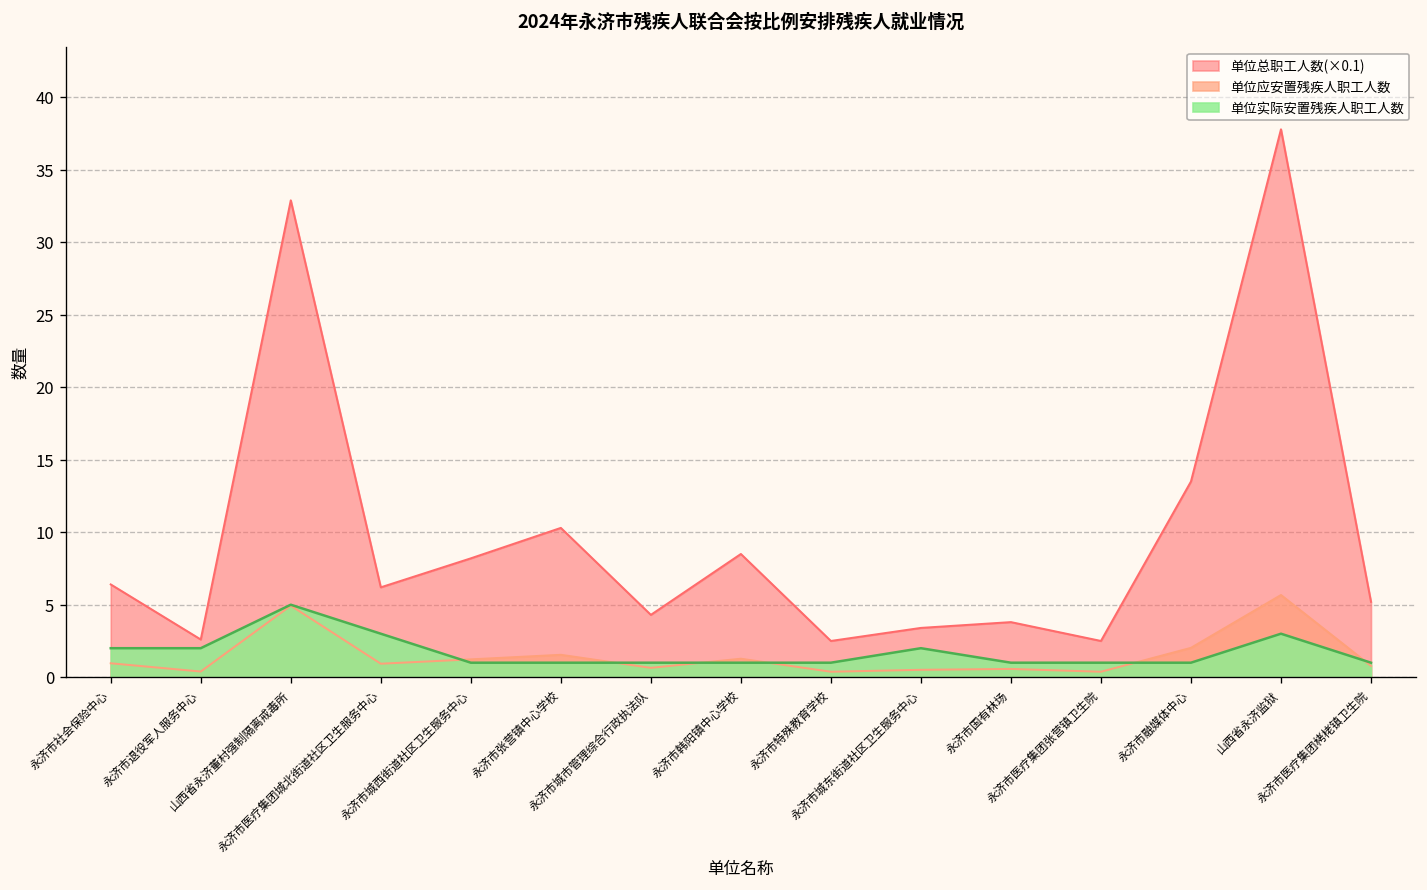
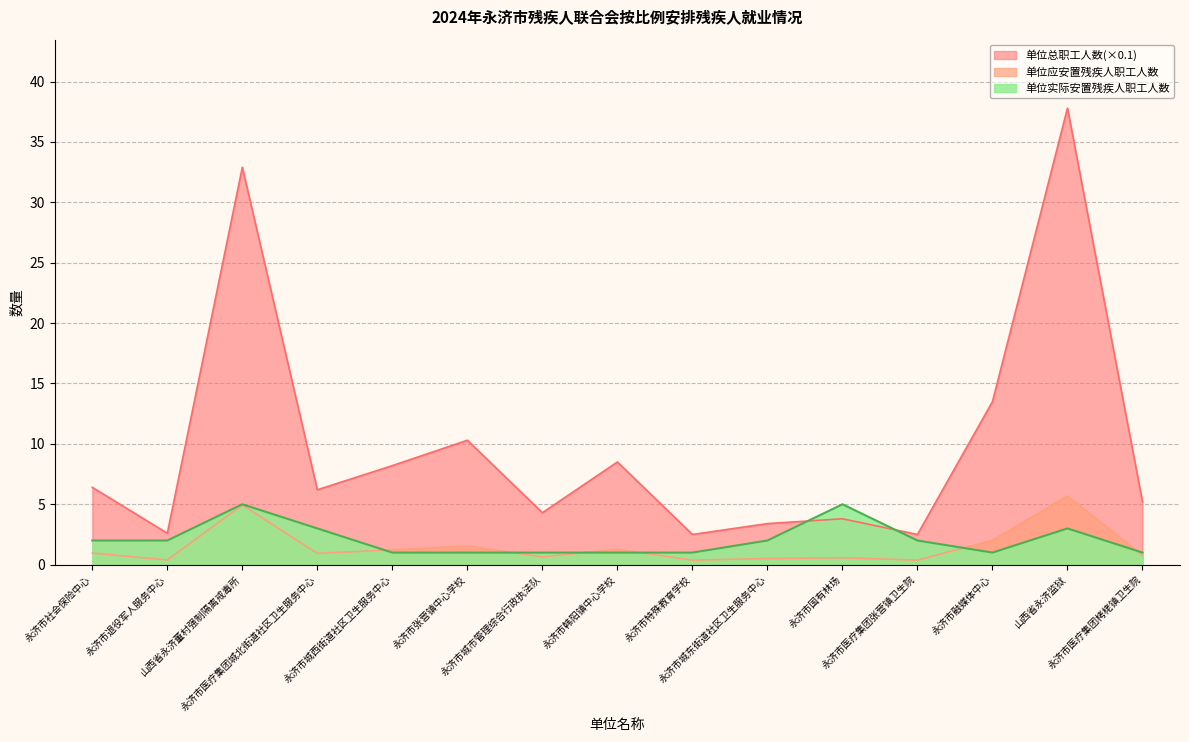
  {
    "单位实际安置残疾人职工人数": {
      "永济市社会保险中心": 2,
      "永济市退役军人服务中心": 2,
      "永济市医疗集团城北街道社区卫生服务中心": 3,
      "永济市城西街道社区卫生服务中心": 1,
      "永济市张营镇中心学校": 1,
      "永济市城市管理综合行政执法队": 1,
      "永济市韩阳镇中心学校": 1,
      "永济市特殊教育学校": 1,
      "永济市城东街道社区卫生服务中心": 2,
-     "永济市国有林场": 1,
-     "永济市医疗集团张营镇卫生院": 1,
+     "永济市国有林场": 5,
+     "永济市医疗集团张营镇卫生院": 2,
      "永济市融媒体中心": 1,
      "山西省永济监狱": 3,
      "永济市医疗集团栲栳镇卫生院": 1
    }
  }
